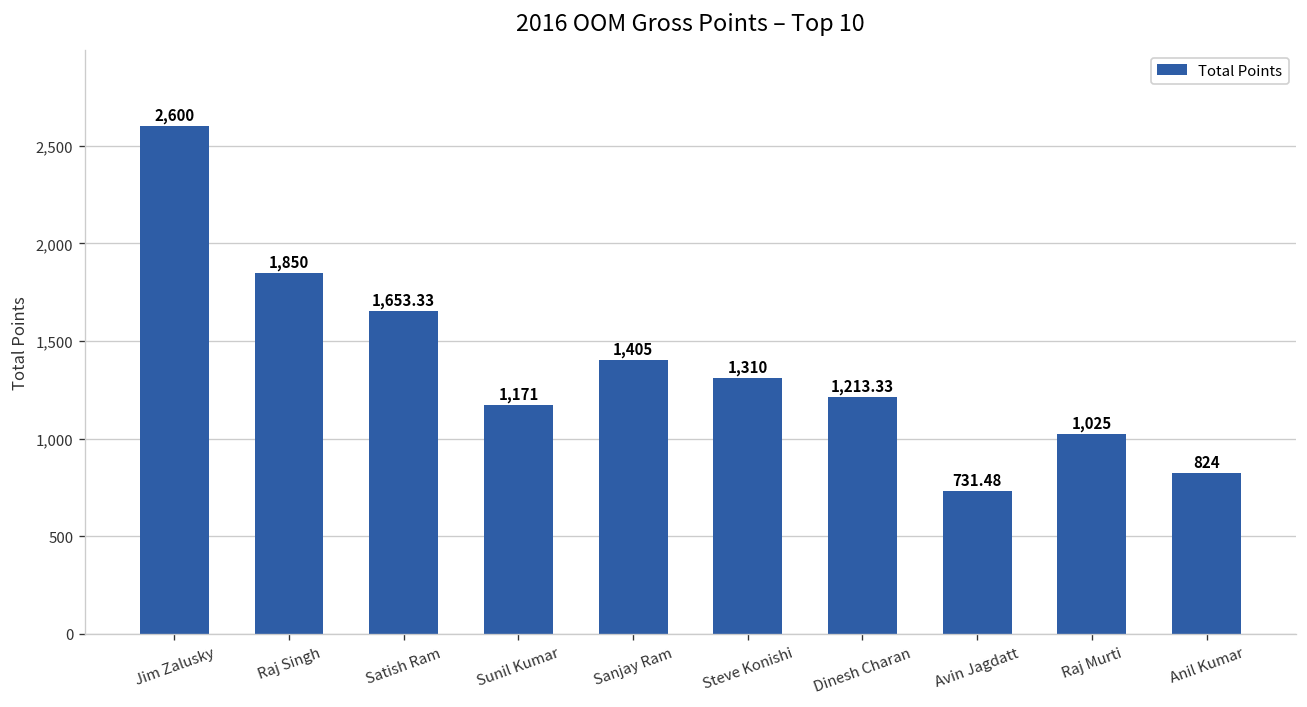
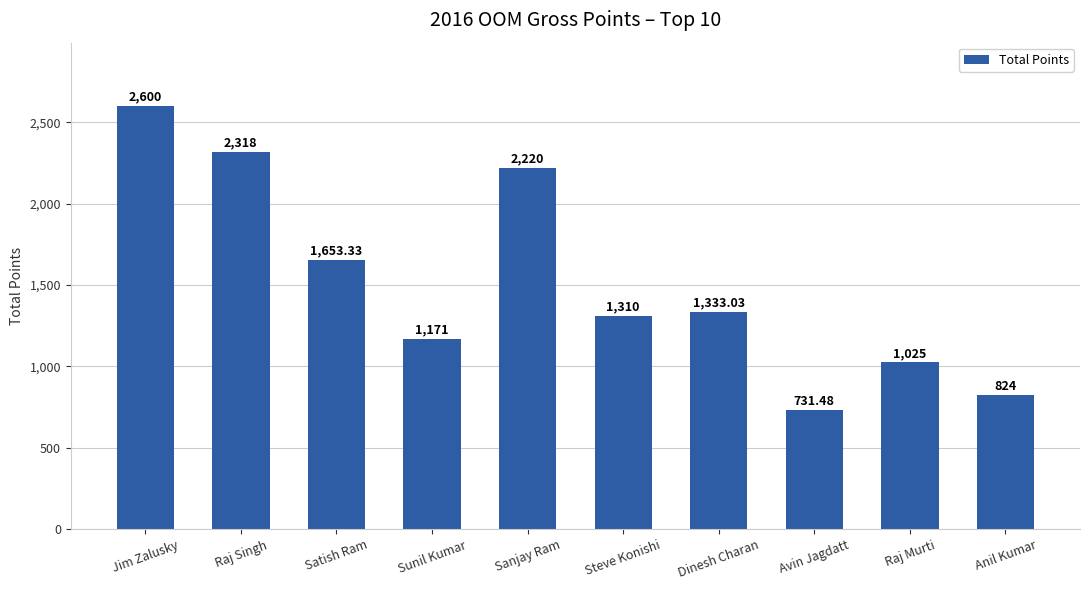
  {
    "Jim Zalusky": "2,600",
-   "Raj Singh": "1,850",
+   "Raj Singh": "2,318",
    "Satish Ram": "1,653.33",
    "Sunil Kumar": "1,171",
-   "Sanjay Ram": "1,405",
+   "Sanjay Ram": "2,220",
    "Steve Konishi": "1,310",
-   "Dinesh Charan": "1,213.33",
+   "Dinesh Charan": "1,333.03",
    "Avin Jagdatt": "731.48",
    "Raj Murti": "1,025",
    "Anil Kumar": "824"
  }
